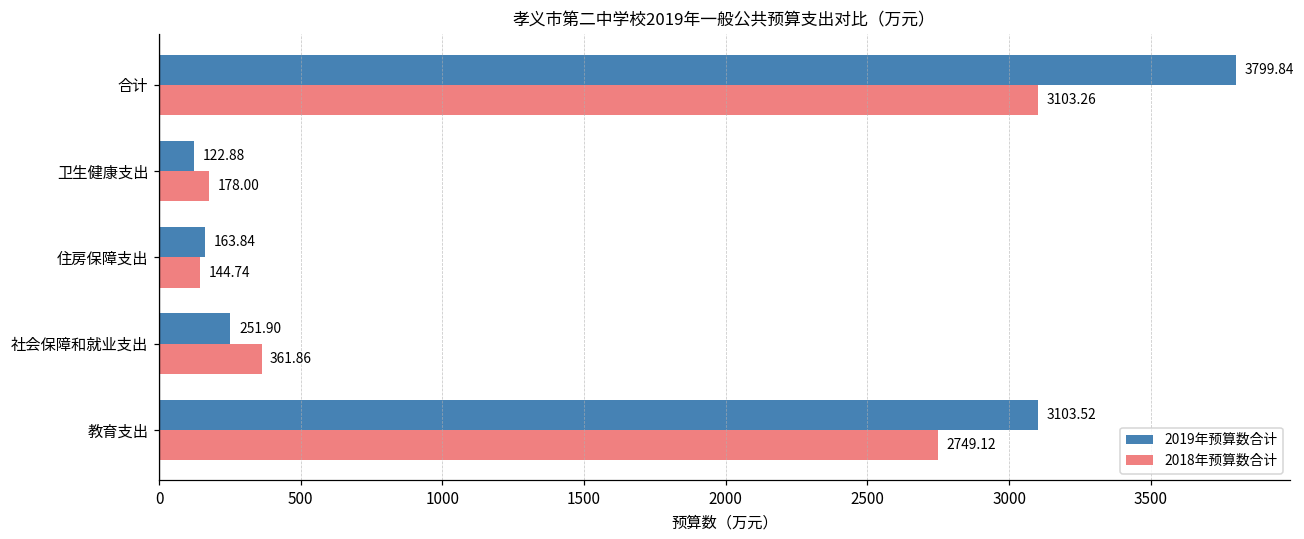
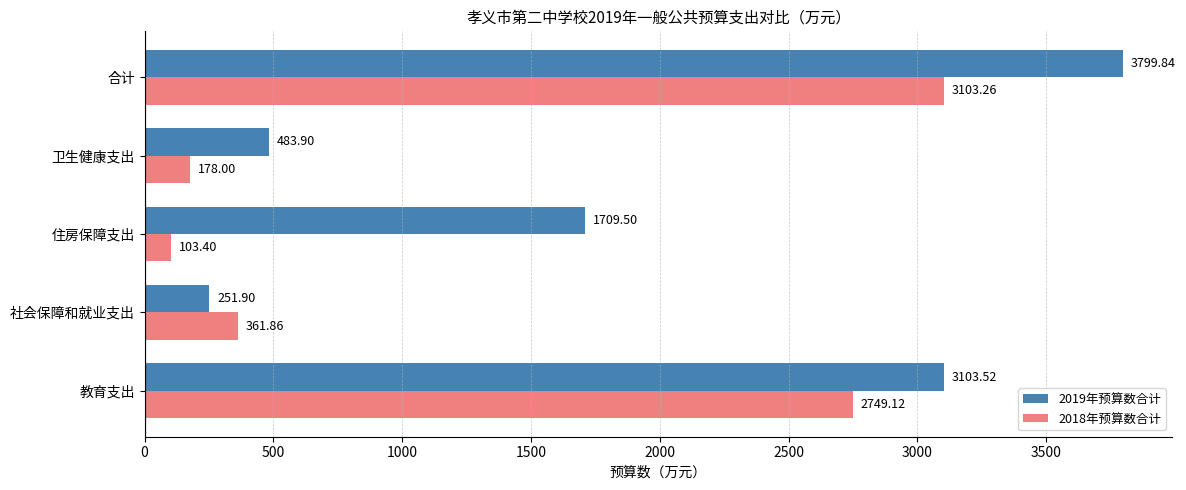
  {
    "2019年预算数合计": {
      "合计": 3799.84,
-     "卫生健康支出": 122.88,
-     "住房保障支出": 163.84,
+     "卫生健康支出": 483.90,
+     "住房保障支出": 1709.50,
      "社会保障和就业支出": 251.90,
      "教育支出": 3103.52
    },
    "2018年预算数合计": {
      "合计": 3103.26,
      "卫生健康支出": 178.00,
-     "住房保障支出": 144.74,
+     "住房保障支出": 103.40,
      "社会保障和就业支出": 361.86,
      "教育支出": 2749.12
    }
  }
